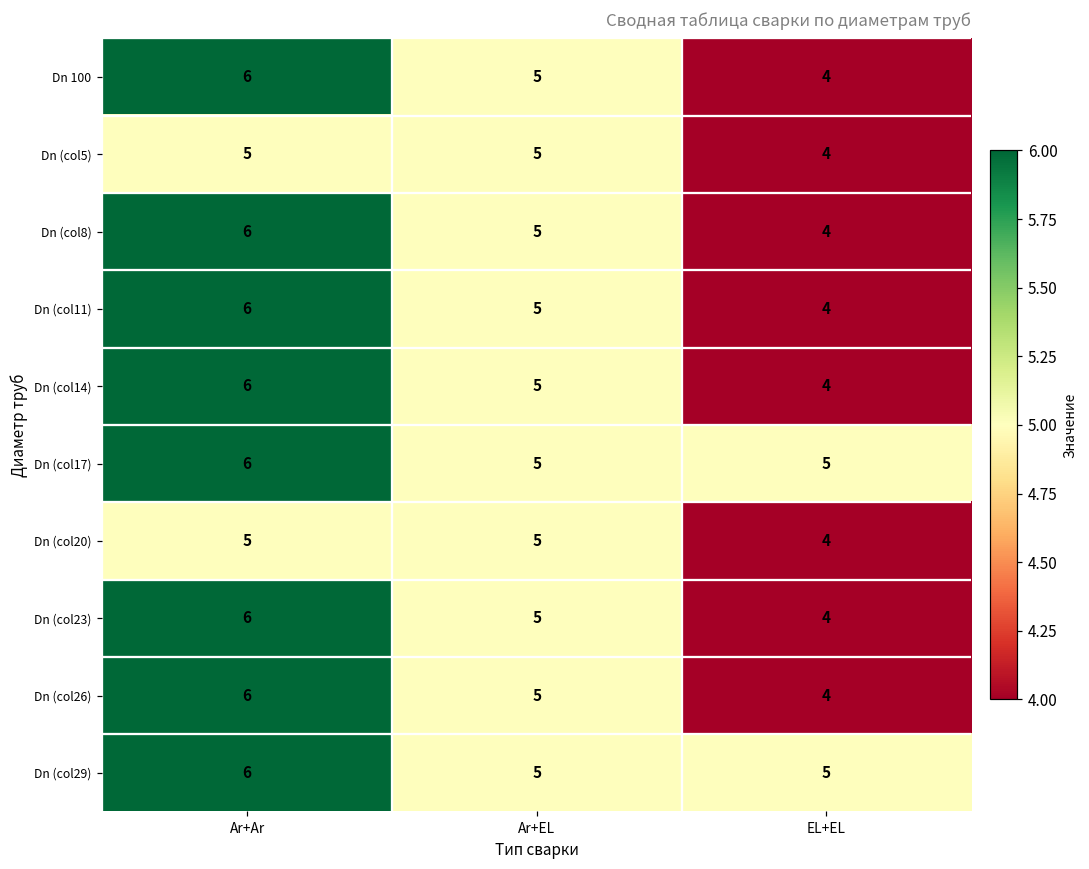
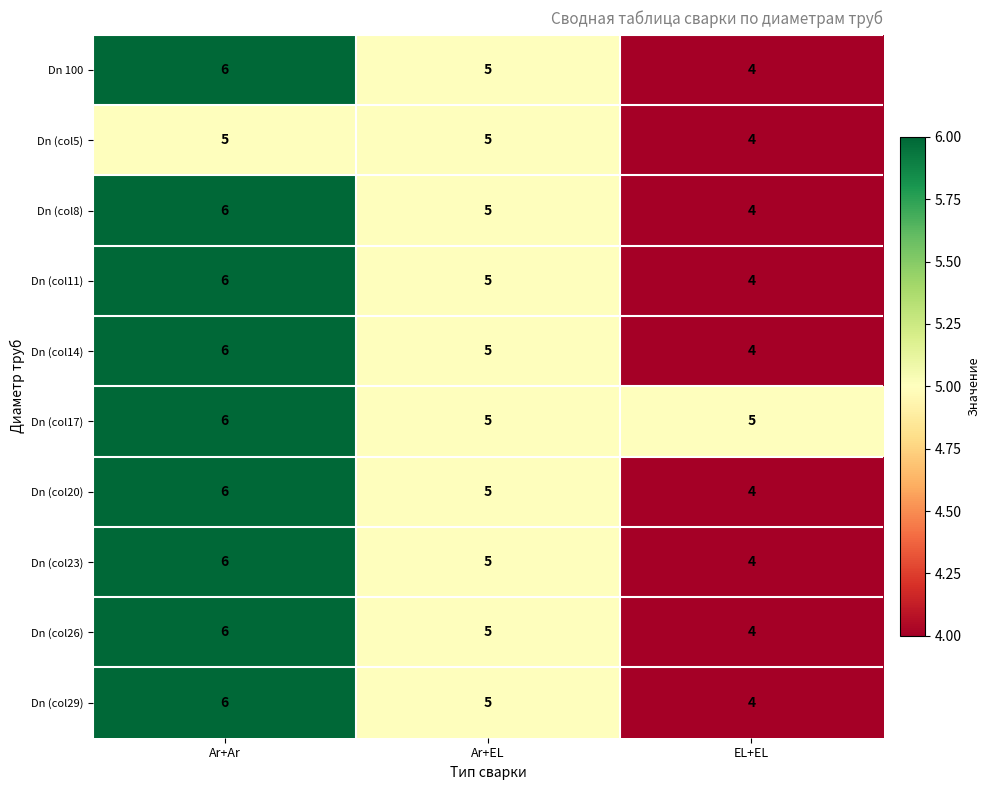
  {
    "Dn 100": {
      "Ar+Ar": 6,
      "Ar+EL": 5,
      "EL+EL": 4
    },
    "Dn (col5)": {
      "Ar+Ar": 5,
      "Ar+EL": 5,
      "EL+EL": 4
    },
    "Dn (col8)": {
      "Ar+Ar": 6,
      "Ar+EL": 5,
      "EL+EL": 4
    },
    "Dn (col11)": {
      "Ar+Ar": 6,
      "Ar+EL": 5,
      "EL+EL": 4
    },
    "Dn (col14)": {
      "Ar+Ar": 6,
      "Ar+EL": 5,
      "EL+EL": 4
    },
    "Dn (col17)": {
      "Ar+Ar": 6,
      "Ar+EL": 5,
      "EL+EL": 5
    },
    "Dn (col20)": {
-     "Ar+Ar": 5,
+     "Ar+Ar": 6,
      "Ar+EL": 5,
      "EL+EL": 4
    },
    "Dn (col23)": {
      "Ar+Ar": 6,
      "Ar+EL": 5,
      "EL+EL": 4
    },
    "Dn (col26)": {
      "Ar+Ar": 6,
      "Ar+EL": 5,
      "EL+EL": 4
    },
    "Dn (col29)": {
      "Ar+Ar": 6,
      "Ar+EL": 5,
-     "EL+EL": 5
+     "EL+EL": 4
    }
  }
